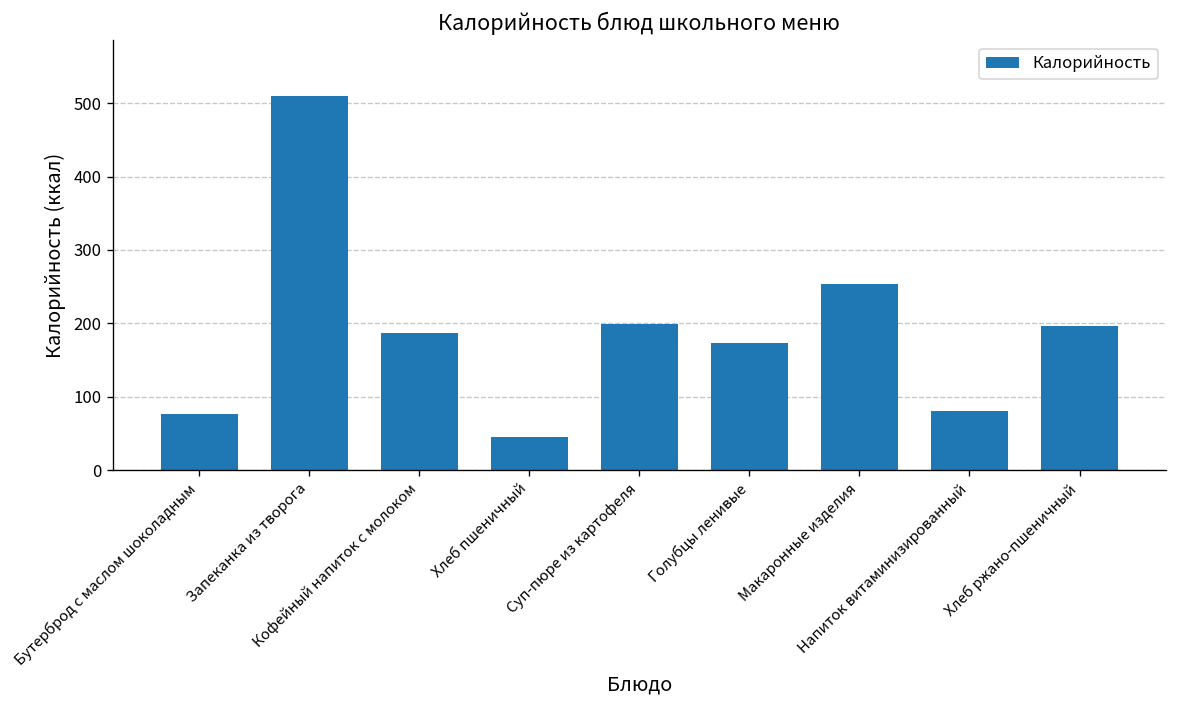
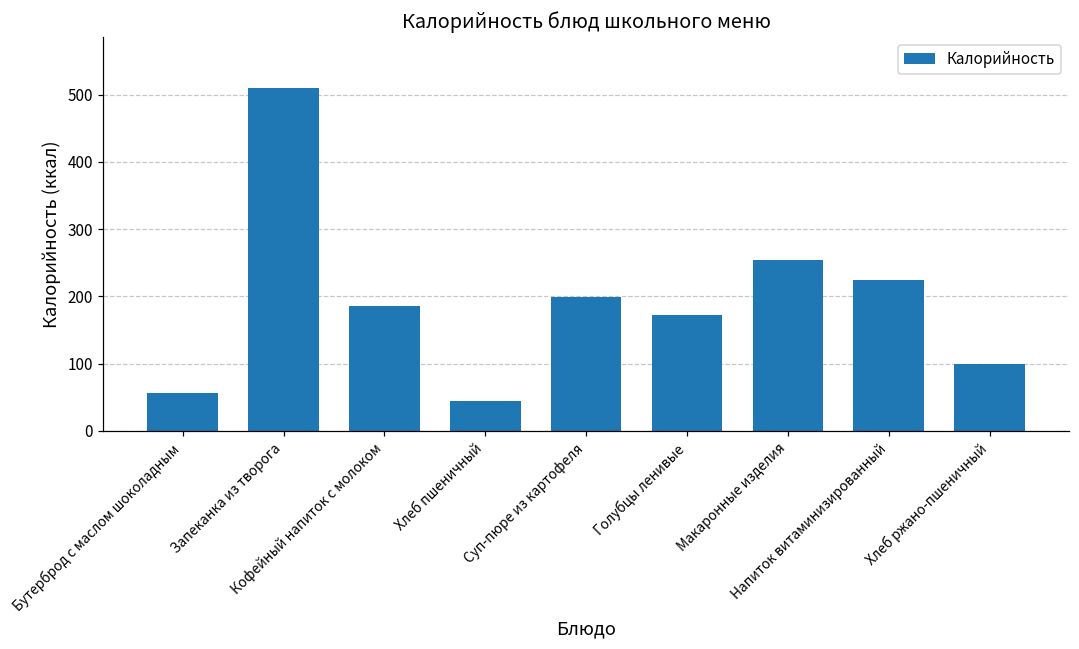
  {
-   "Бутерброд с маслом шоколадным": 80,
+   "Бутерброд с маслом шоколадным": 60,
    "Запеканка из творога": 510,
    "Кофейный напиток с молоком": 190,
    "Хлеб пшеничный": 40,
    "Суп-пюре из картофеля": 200,
    "Голубцы ленивые": 170,
    "Макаронные изделия": 250,
-   "Напиток витаминизированный": 80,
-   "Хлеб ржано-пшеничный": 200
+   "Напиток витаминизированный": 230,
+   "Хлеб ржано-пшеничный": 100
  }
